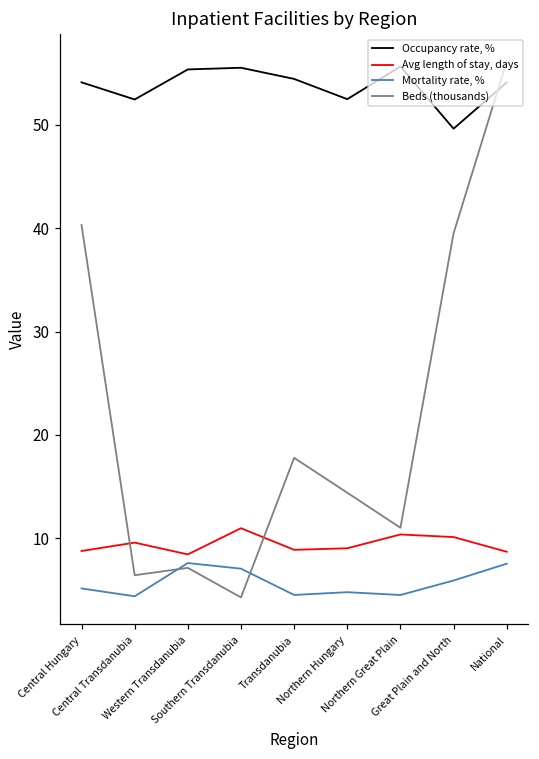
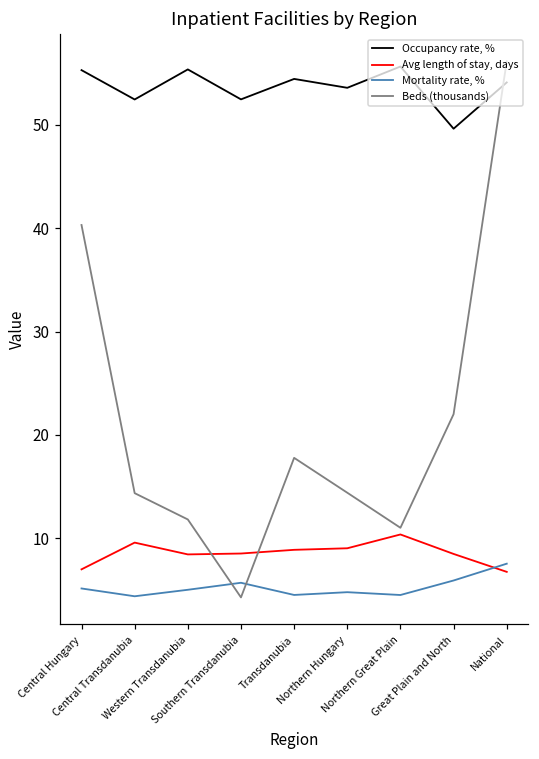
  {
    "Occupancy rate, %": {
-     "Central Hungary": 54,
+     "Central Hungary": 55,
      "Central Transdanubia": 52,
      "Western Transdanubia": 55,
-     "Southern Transdanubia": 56,
+     "Southern Transdanubia": 52,
      "Transdanubia": 54,
-     "Northern Hungary": 53,
+     "Northern Hungary": 54,
      "Great Plain and North": 50
    },
    "Avg length of stay, days": {
-     "Central Hungary": 9,
+     "Central Hungary": 7,
      "Central Transdanubia": 10,
      "Western Transdanubia": 8,
-     "Southern Transdanubia": 11,
+     "Southern Transdanubia": 9,
      "Transdanubia": 9,
      "Northern Hungary": 9,
      "Northern Great Plain": 10,
-     "Great Plain and North": 10,
-     "National": 9
+     "Great Plain and North": 8,
+     "National": 7
    },
    "Mortality rate, %": {
      "Central Hungary": 5,
      "Central Transdanubia": 4,
-     "Western Transdanubia": 8,
-     "Southern Transdanubia": 7,
+     "Western Transdanubia": 5,
+     "Southern Transdanubia": 6,
      "Transdanubia": 4,
      "Northern Hungary": 5,
      "Northern Great Plain": 4,
      "Great Plain and North": 6,
      "National": 8
    },
    "Beds (thousands)": {
      "Central Hungary": 40,
-     "Central Transdanubia": 6,
-     "Western Transdanubia": 7,
+     "Central Transdanubia": 14,
+     "Western Transdanubia": 12,
      "Southern Transdanubia": 4,
      "Transdanubia": 18,
      "Northern Hungary": 14,
      "Northern Great Plain": 11,
-     "Great Plain and North": 40
+     "Great Plain and North": 22
    }
  }
